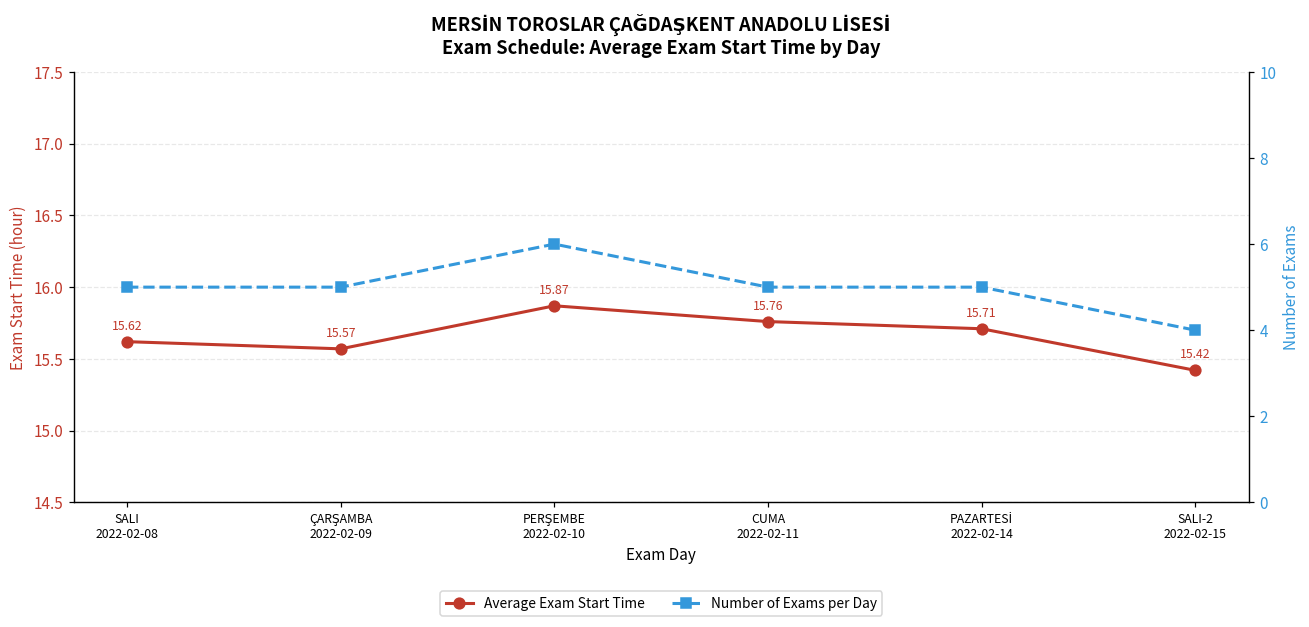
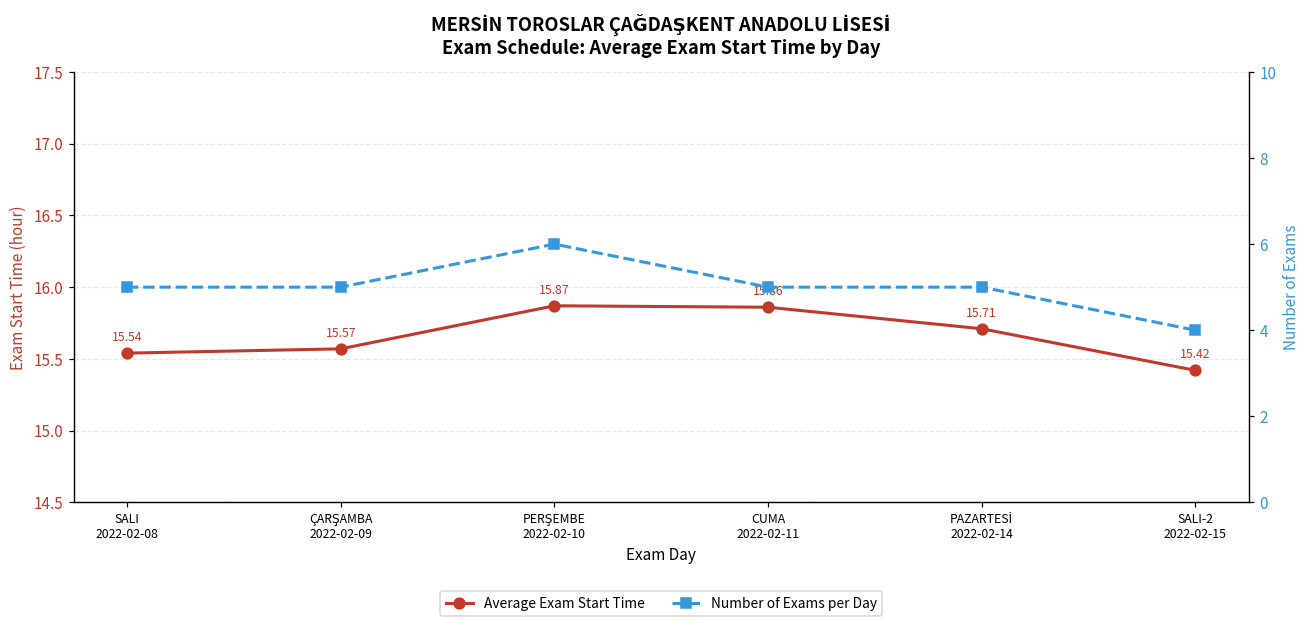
  {
    "Average Exam Start Time": {
-     "SALI 2022-02-08": 15.62,
+     "SALI 2022-02-08": 15.54,
      "ÇARŞAMBA 2022-02-09": 15.57,
      "PERŞEMBE 2022-02-10": 15.87,
-     "CUMA 2022-02-11": 15.76,
+     "CUMA 2022-02-11": 15.86,
      "PAZARTESİ 2022-02-14": 15.71,
      "SALI-2 2022-02-15": 15.42
    }
  }
